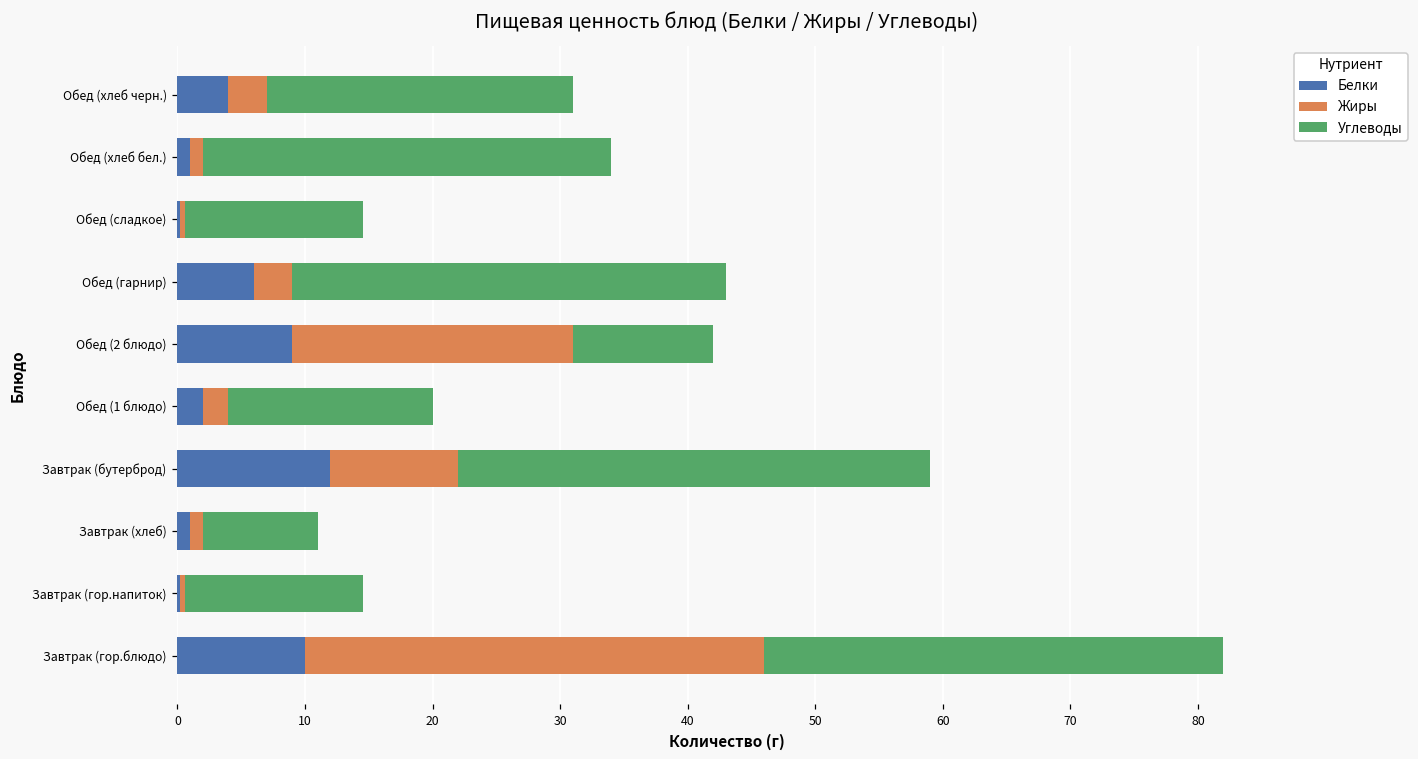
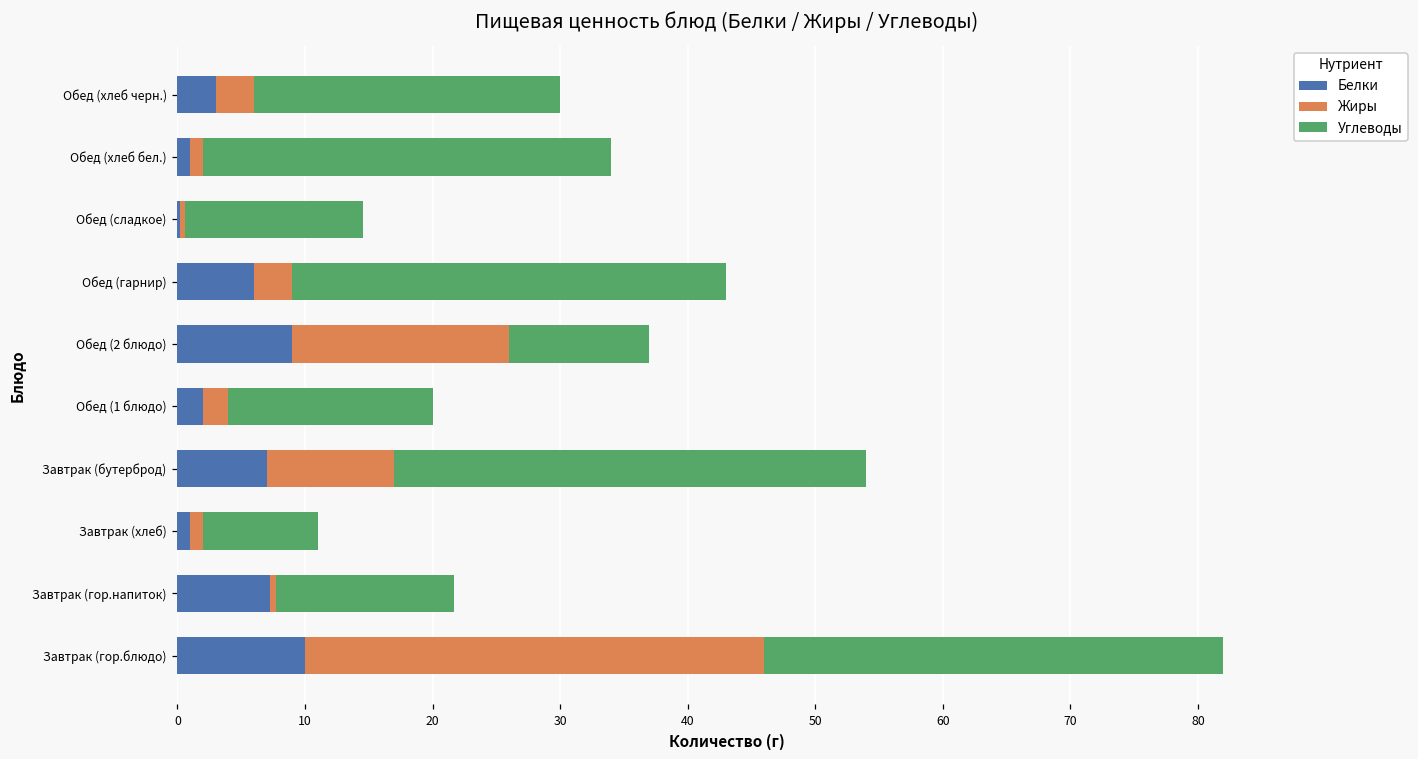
  {
    "Белки": {
-     "Обед (хлеб черн.)": 4,
+     "Обед (хлеб черн.)": 3,
      "Обед (хлеб бел.)": 1.0,
      "Обед (гарнир)": 6.0,
      "Обед (2 блюдо)": 9.0,
      "Обед (1 блюдо)": 2.0,
-     "Завтрак (бутерброд)": 12,
+     "Завтрак (бутерброд)": 7,
      "Завтрак (хлеб)": 1.0,
-     "Завтрак (гор.напиток)": 0.2,
+     "Завтрак (гор.напиток)": 7.3,
      "Завтрак (гор.блюдо)": 10.0
    },
    "Жиры": {
      "Обед (хлеб черн.)": 3,
      "Обед (хлеб бел.)": 1,
      "Обед (сладкое)": 0.4,
      "Обед (гарнир)": 3,
-     "Обед (2 блюдо)": 22,
+     "Обед (2 блюдо)": 17,
      "Обед (1 блюдо)": 2,
      "Завтрак (бутерброд)": 10,
      "Завтрак (хлеб)": 1,
      "Завтрак (гор.напиток)": 0.4,
      "Завтрак (гор.блюдо)": 36
    },
    "Углеводы": {
      "Обед (хлеб черн.)": 24.0,
      "Обед (хлеб бел.)": 32.0,
      "Обед (сладкое)": 14.0,
      "Обед (гарнир)": 34.0,
      "Обед (2 блюдо)": 11.0,
      "Обед (1 блюдо)": 16.0,
      "Завтрак (бутерброд)": 37.0,
      "Завтрак (хлеб)": 9.0,
      "Завтрак (гор.напиток)": 14.0,
      "Завтрак (гор.блюдо)": 36.0
    }
  }
